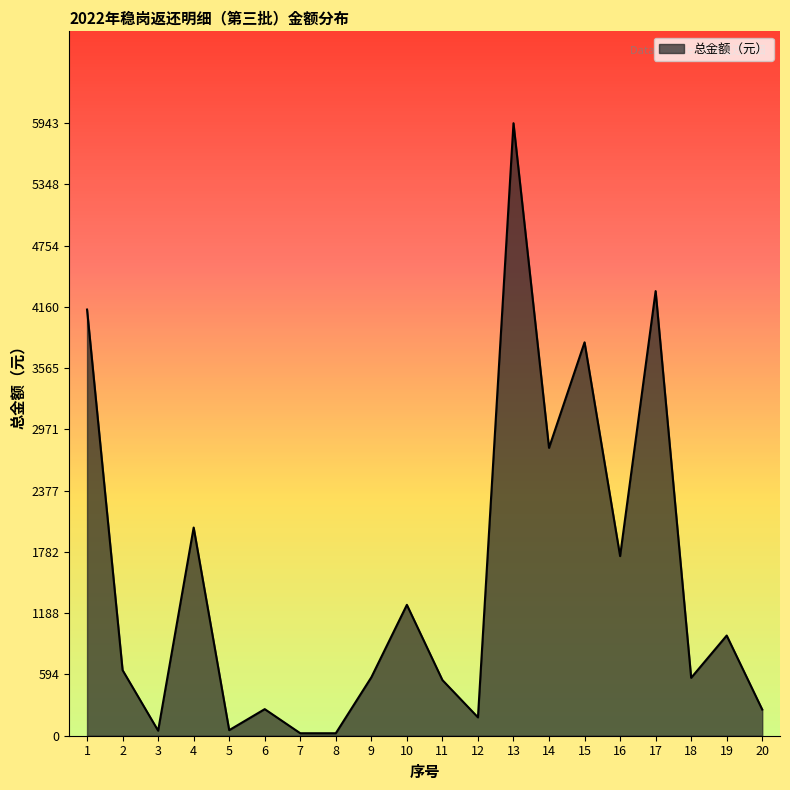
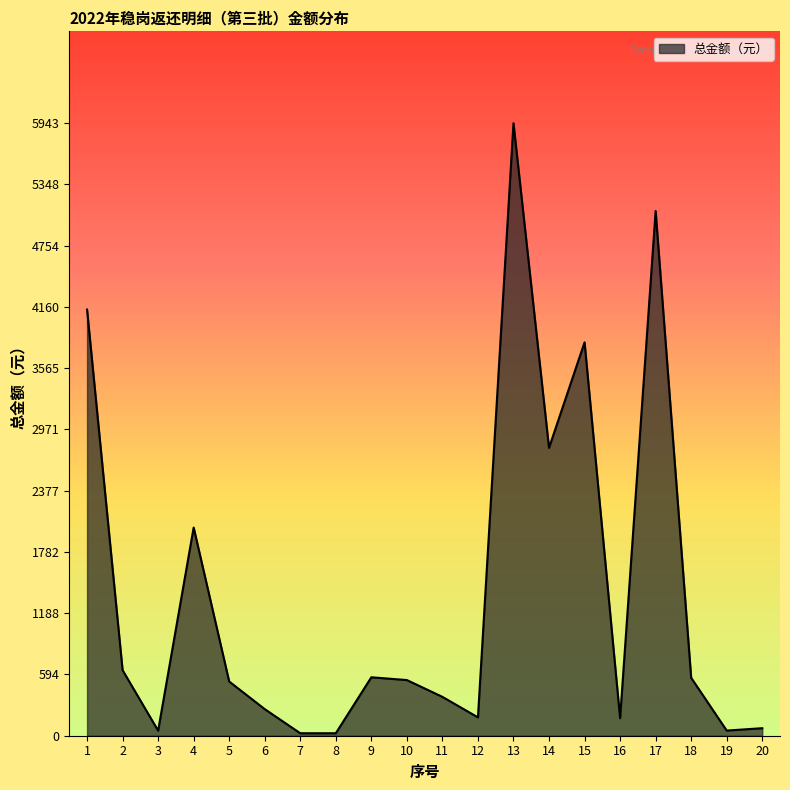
  {
    "1": 4140,
    "2": 640,
    "3": 50,
    "4": 2020,
-   "5": 50,
+   "5": 530,
    "6": 260,
    "7": 20,
    "8": 20,
    "9": 570,
-   "10": 1270,
-   "11": 540,
+   "10": 540,
+   "11": 380,
    "12": 180,
    "13": 5940,
    "14": 2790,
    "15": 3820,
-   "16": 1740,
-   "17": 4310,
+   "16": 170,
+   "17": 5090,
    "18": 560,
-   "19": 970,
-   "20": 250
+   "19": 50,
+   "20": 70
  }
